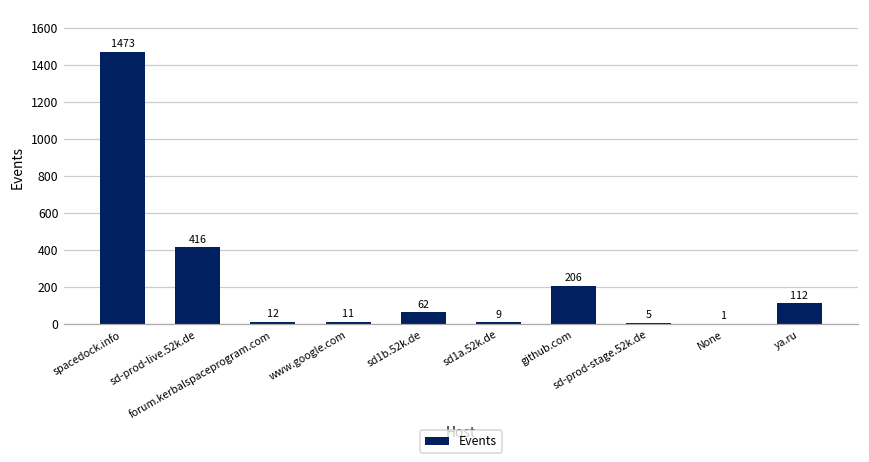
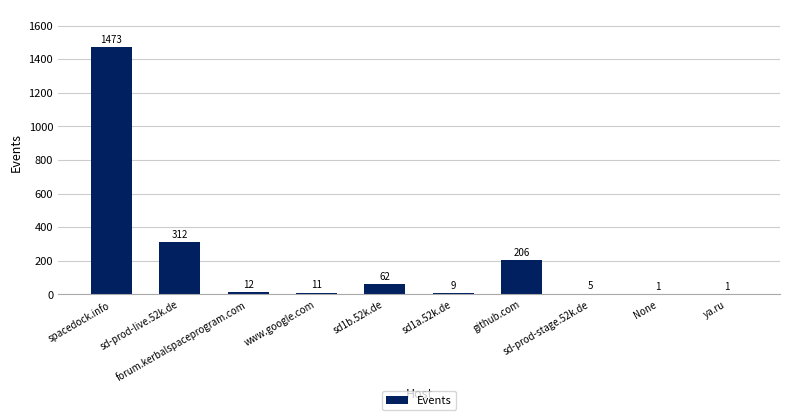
  {
    "spacedock.info": 1473,
-   "sd-prod-live.52k.de": 416,
+   "sd-prod-live.52k.de": 312,
    "forum.kerbalspaceprogram.com": 12,
    "www.google.com": 11,
    "sd1b.52k.de": 62,
    "sd1a.52k.de": 9,
    "github.com": 206,
    "sd-prod-stage.52k.de": 5,
    "None": 1,
-   "ya.ru": 112
+   "ya.ru": 1
  }
